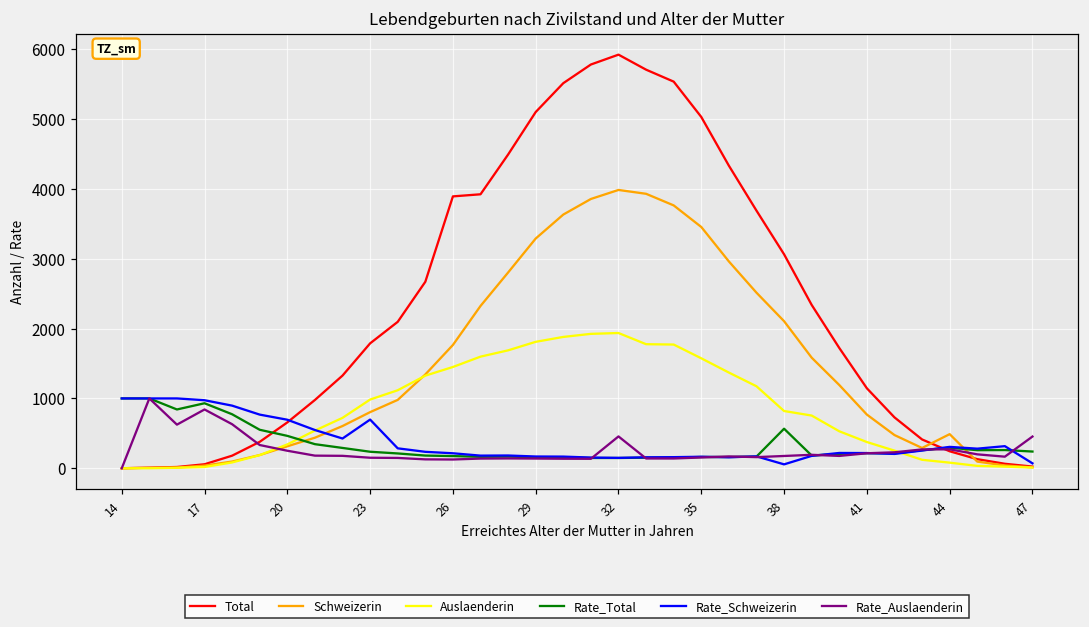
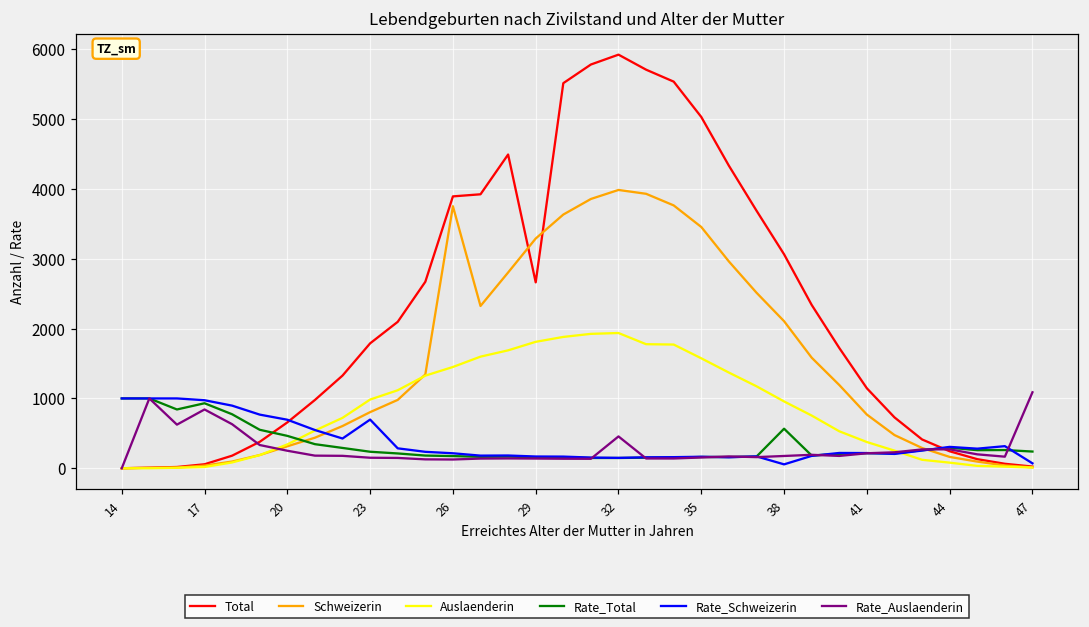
  {
    "Total": {
      "23": 1800,
      "26": 3900,
-     "29": 5100,
+     "29": 2700,
      "32": 5900,
      "35": 5000,
      "38": 3100,
      "41": 1100
    },
    "Schweizerin": {
      "23": 800,
-     "26": 1800,
+     "26": 3800,
      "29": 3300,
      "32": 4000,
      "35": 3500,
      "38": 2100,
      "41": 800,
-     "44": 500
+     "44": 200
    },
    "Auslaenderin": {
      "23": 1000,
      "26": 1500,
      "29": 1800,
      "32": 1900,
      "35": 1600,
-     "38": 800,
+     "38": 1000,
      "41": 400,
      "44": 100
    },
    "Rate_Total": {
      "17": 900,
      "20": 500,
      "23": 200,
      "26": 200,
      "38": 600,
      "47": 200
    },
    "Rate_Schweizerin": {
      "17": 1000,
      "23": 700,
      "26": 200,
      "38": 100,
      "47": 100
    },
    "Rate_Auslaenderin": {
      "17": 800,
      "20": 300,
      "23": 200,
      "26": 100,
      "32": 500,
      "38": 200,
-     "47": 500
+     "47": 1100
    }
  }
